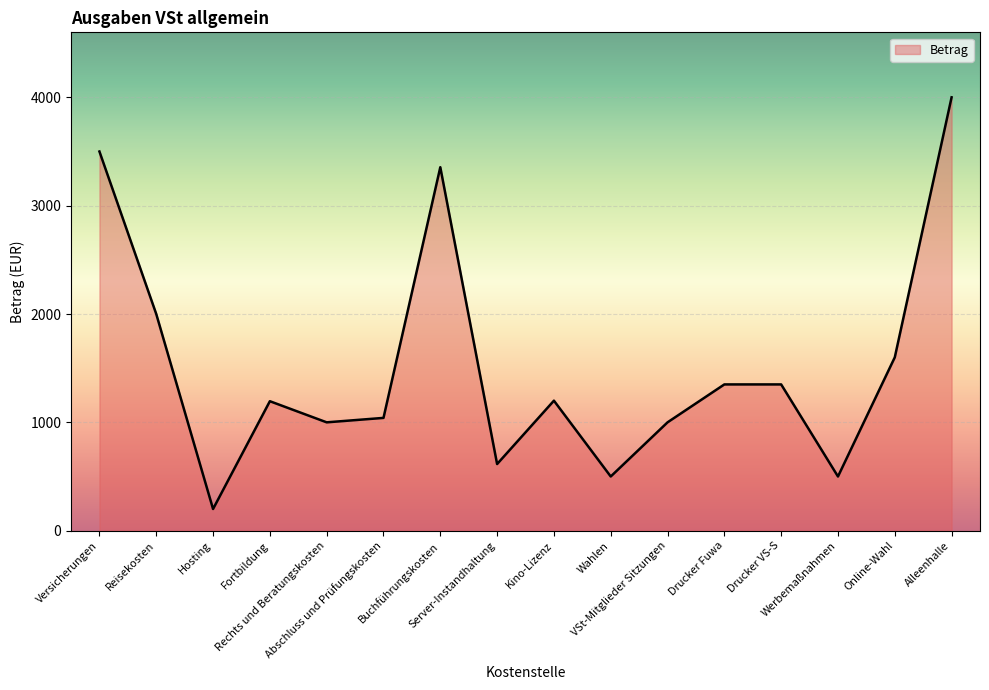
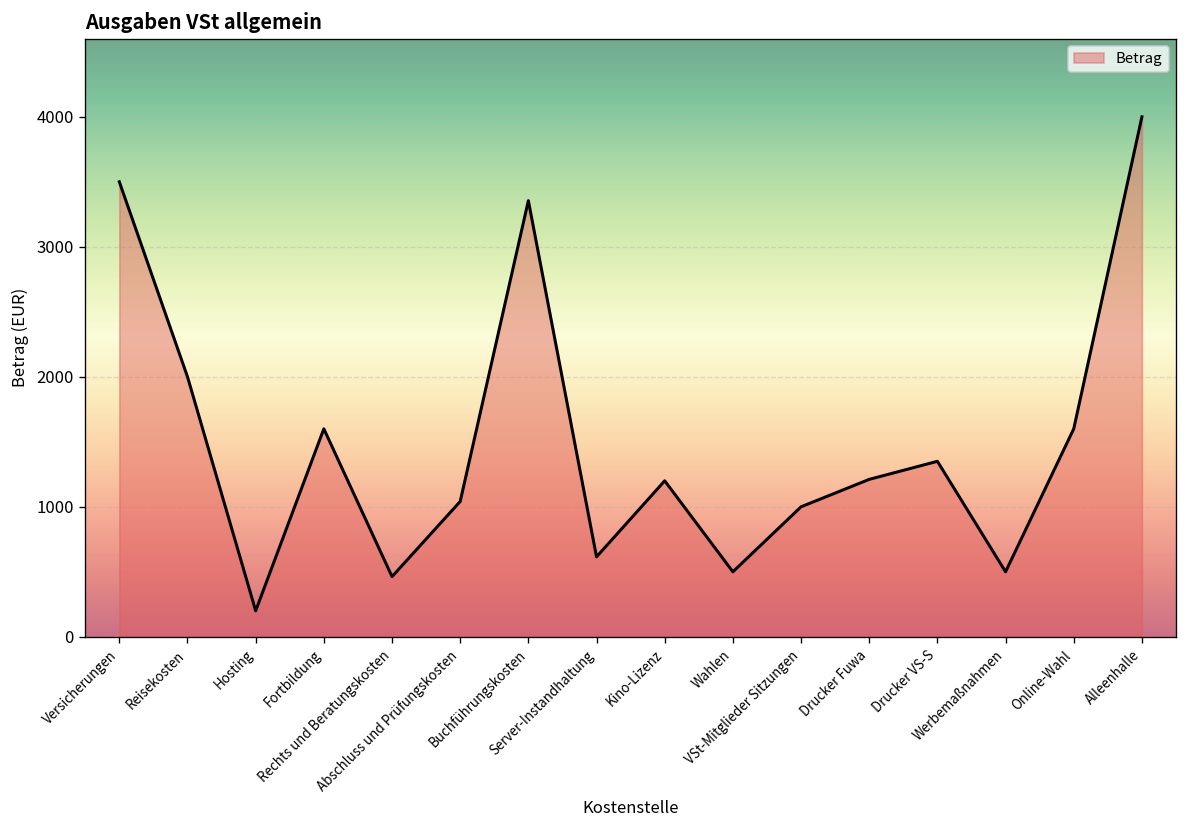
  {
    "Versicherungen": 3500,
    "Reisekosten": 2000,
    "Hosting": 200,
-   "Fortbildung": 1200,
-   "Rechts und Beratungskosten": 1000,
+   "Fortbildung": 1600,
+   "Rechts und Beratungskosten": 460,
    "Abschluss und Prüfungskosten": 1040,
    "Buchführungskosten": 3360,
    "Server-Instandhaltung": 620,
    "Kino-Lizenz": 1200,
    "Wahlen": 500,
    "VSt-Mitglieder Sitzungen": 1000,
-   "Drucker Fuwa": 1350,
+   "Drucker Fuwa": 1210,
    "Drucker VS-S": 1350,
    "Werbemaßnahmen": 500,
    "Online-Wahl": 1600,
    "Alleenhalle": 4000
  }
